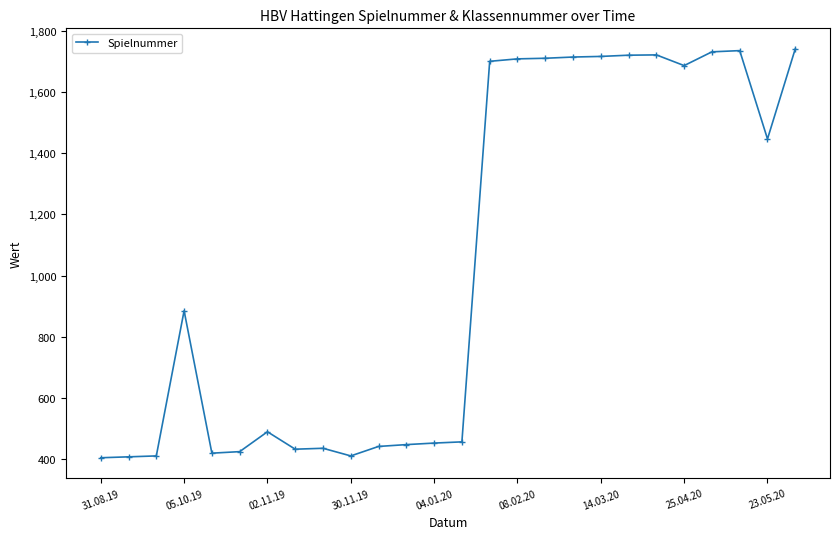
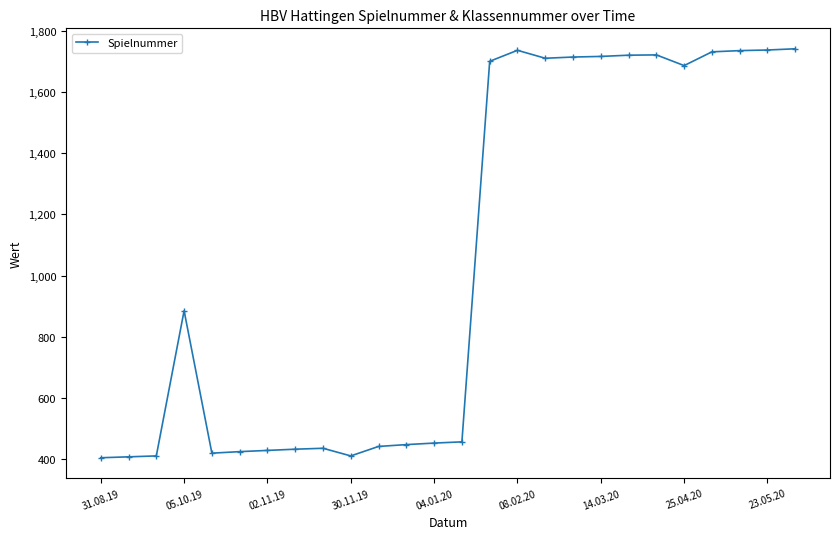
  {
    "31.08.19": "400",
    "05.10.19": "890",
-   "02.11.19": "490",
+   "02.11.19": "430",
    "30.11.19": "410",
    "04.01.20": "450",
-   "08.02.20": "1,710",
+   "08.02.20": "1,740",
    "14.03.20": "1,720",
    "25.04.20": "1,690",
-   "23.05.20": "1,450"
+   "23.05.20": "1,740"
  }
